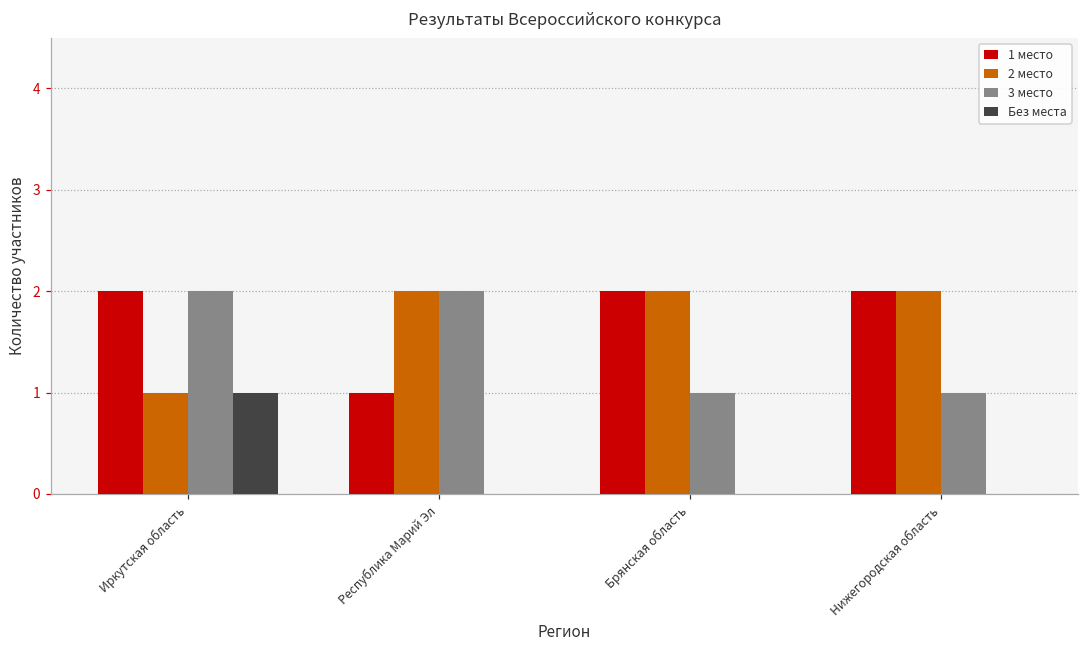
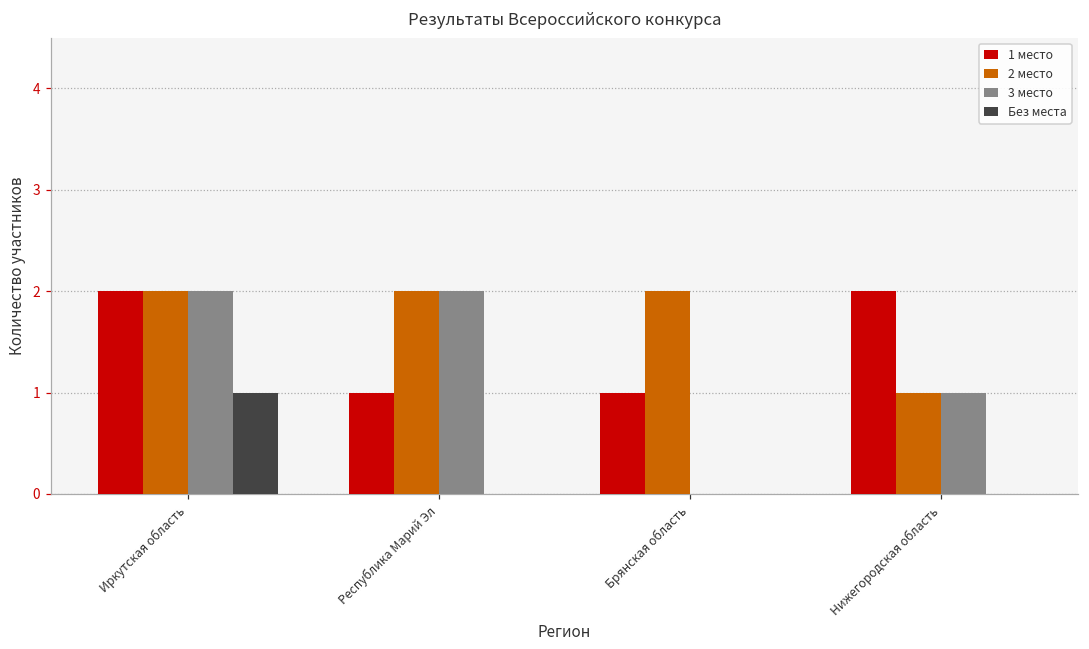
  {
    "1 место": {
      "Иркутская область": 2,
      "Республика Марий Эл": 1,
-     "Брянская область": 2,
+     "Брянская область": 1,
      "Нижегородская область": 2
    },
    "2 место": {
-     "Иркутская область": 1,
+     "Иркутская область": 2,
      "Республика Марий Эл": 2,
      "Брянская область": 2,
-     "Нижегородская область": 2
+     "Нижегородская область": 1
    },
    "3 место": {
      "Иркутская область": 2,
      "Республика Марий Эл": 2,
-     "Брянская область": 1,
+     "Брянская область": 0,
      "Нижегородская область": 1
    },
    "Без места": {
      "Иркутская область": 1,
      "Республика Марий Эл": 0,
      "Брянская область": 0,
      "Нижегородская область": 0
    }
  }
